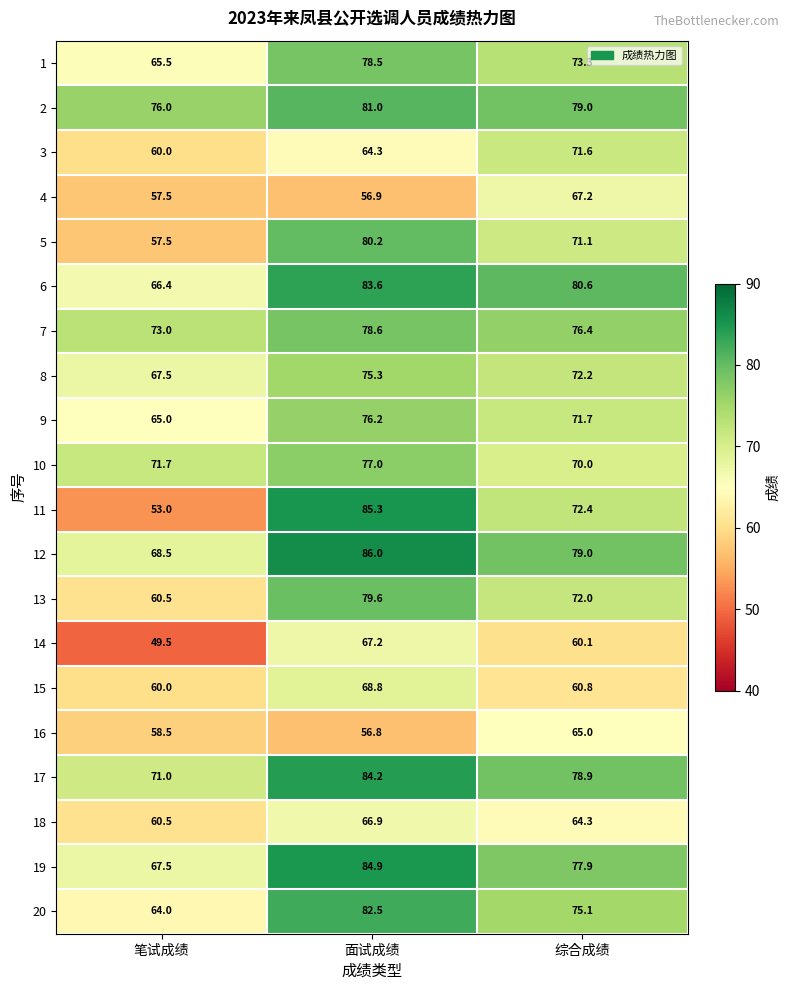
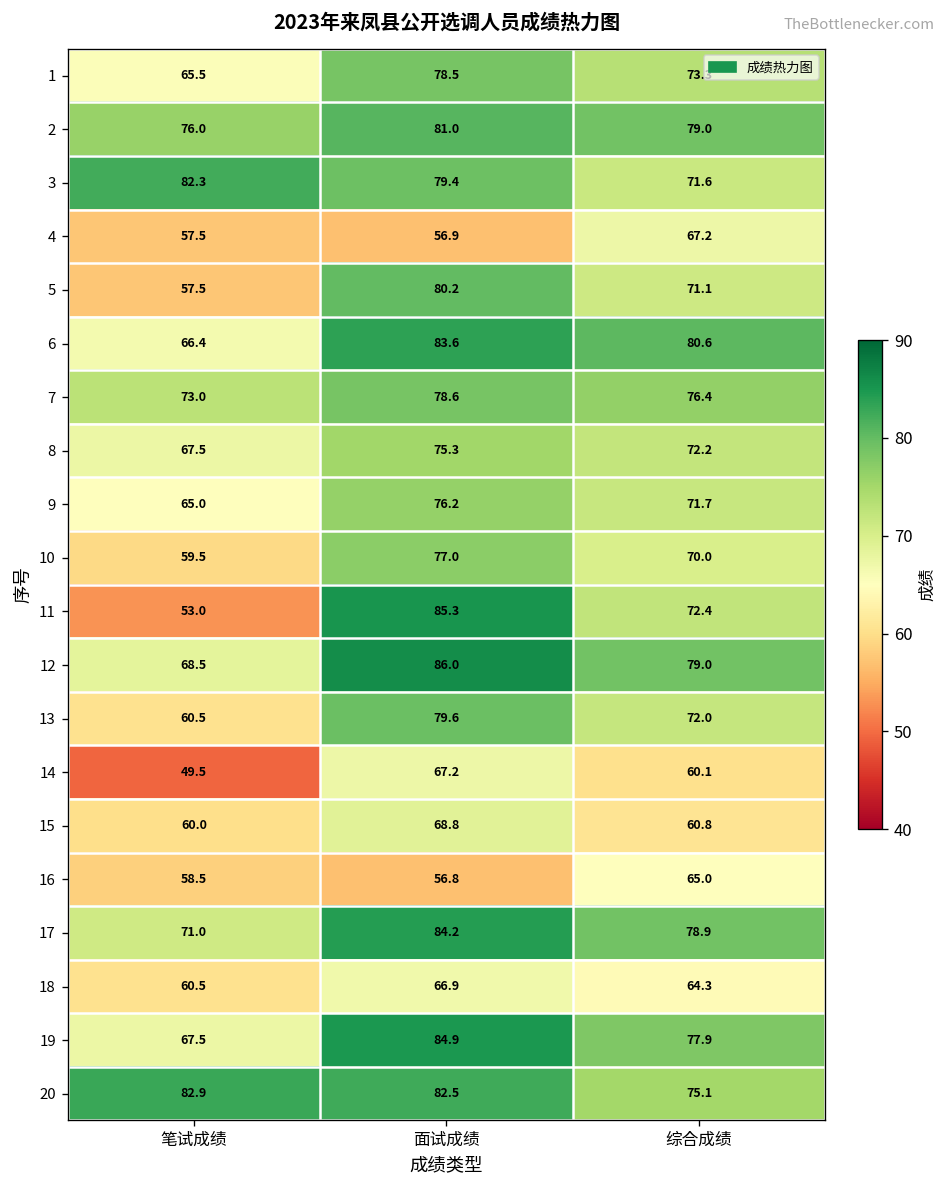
  {
    "1": {
      "笔试成绩": 65.5,
      "面试成绩": 78.5
    },
    "2": {
      "笔试成绩": 76.0,
      "面试成绩": 81.0,
      "综合成绩": 79.0
    },
    "3": {
-     "笔试成绩": 60.0,
-     "面试成绩": 64.3,
+     "笔试成绩": 82.3,
+     "面试成绩": 79.4,
      "综合成绩": 71.6
    },
    "4": {
      "笔试成绩": 57.5,
      "面试成绩": 56.9,
      "综合成绩": 67.2
    },
    "5": {
      "笔试成绩": 57.5,
      "面试成绩": 80.2,
      "综合成绩": 71.1
    },
    "6": {
      "笔试成绩": 66.4,
      "面试成绩": 83.6,
      "综合成绩": 80.6
    },
    "7": {
      "笔试成绩": 73.0,
      "面试成绩": 78.6,
      "综合成绩": 76.4
    },
    "8": {
      "笔试成绩": 67.5,
      "面试成绩": 75.3,
      "综合成绩": 72.2
    },
    "9": {
      "笔试成绩": 65.0,
      "面试成绩": 76.2,
      "综合成绩": 71.7
    },
    "10": {
-     "笔试成绩": 71.7,
+     "笔试成绩": 59.5,
      "面试成绩": 77.0,
      "综合成绩": 70.0
    },
    "11": {
      "笔试成绩": 53.0,
      "面试成绩": 85.3,
      "综合成绩": 72.4
    },
    "12": {
      "笔试成绩": 68.5,
      "面试成绩": 86.0,
      "综合成绩": 79.0
    },
    "13": {
      "笔试成绩": 60.5,
      "面试成绩": 79.6,
      "综合成绩": 72.0
    },
    "14": {
      "笔试成绩": 49.5,
      "面试成绩": 67.2,
      "综合成绩": 60.1
    },
    "15": {
      "笔试成绩": 60.0,
      "面试成绩": 68.8,
      "综合成绩": 60.8
    },
    "16": {
      "笔试成绩": 58.5,
      "面试成绩": 56.8,
      "综合成绩": 65.0
    },
    "17": {
      "笔试成绩": 71.0,
      "面试成绩": 84.2,
      "综合成绩": 78.9
    },
    "18": {
      "笔试成绩": 60.5,
      "面试成绩": 66.9,
      "综合成绩": 64.3
    },
    "19": {
      "笔试成绩": 67.5,
      "面试成绩": 84.9,
      "综合成绩": 77.9
    },
    "20": {
-     "笔试成绩": 64.0,
+     "笔试成绩": 82.9,
      "面试成绩": 82.5,
      "综合成绩": 75.1
    }
  }
